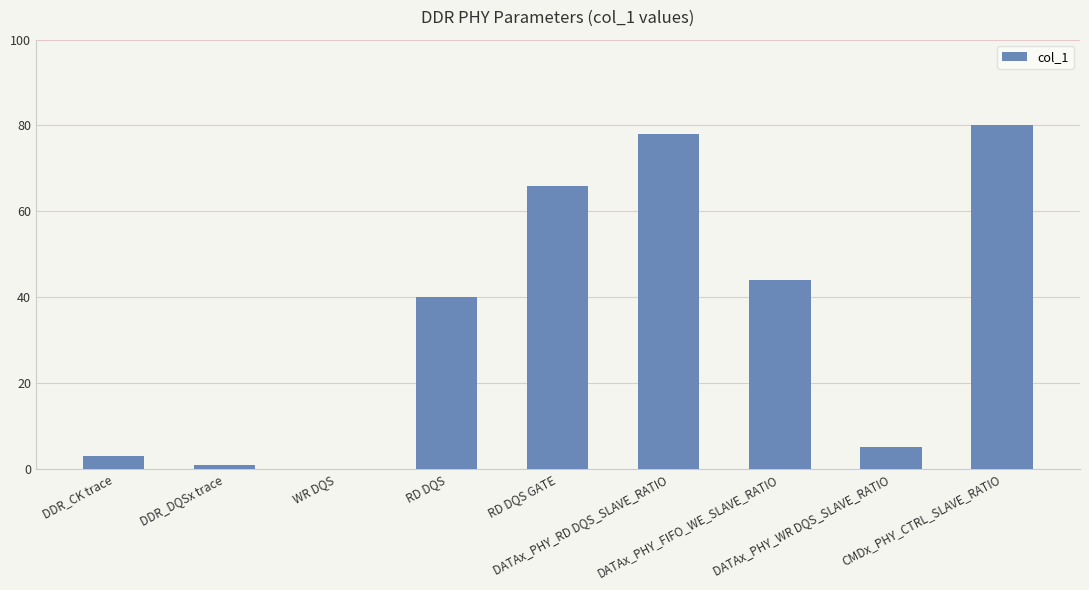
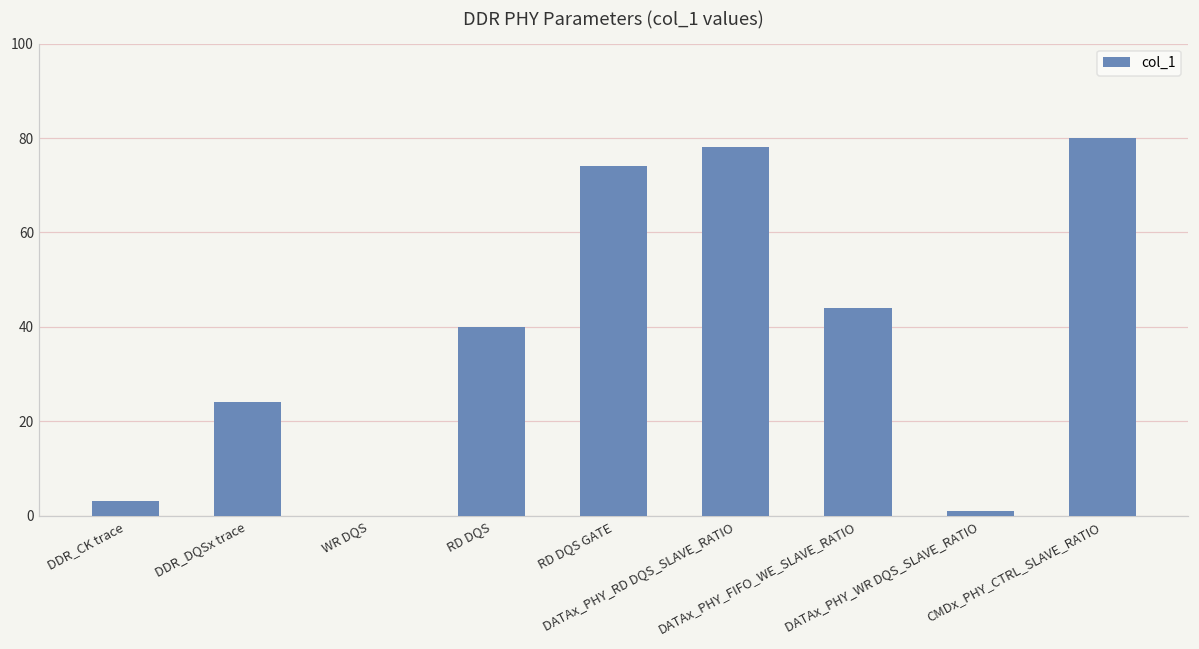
  {
    "DDR_CK trace": 3,
-   "DDR_DQSx trace": 1,
+   "DDR_DQSx trace": 24,
    "WR DQS": 0,
    "RD DQS": 40,
-   "RD DQS GATE": 66,
+   "RD DQS GATE": 74,
    "DATAx_PHY_RD DQS_SLAVE_RATIO": 78,
    "DATAx_PHY_FIFO_WE_SLAVE_RATIO": 44,
-   "DATAx_PHY_WR DQS_SLAVE_RATIO": 5,
+   "DATAx_PHY_WR DQS_SLAVE_RATIO": 1,
    "CMDx_PHY_CTRL_SLAVE_RATIO": 80
  }
